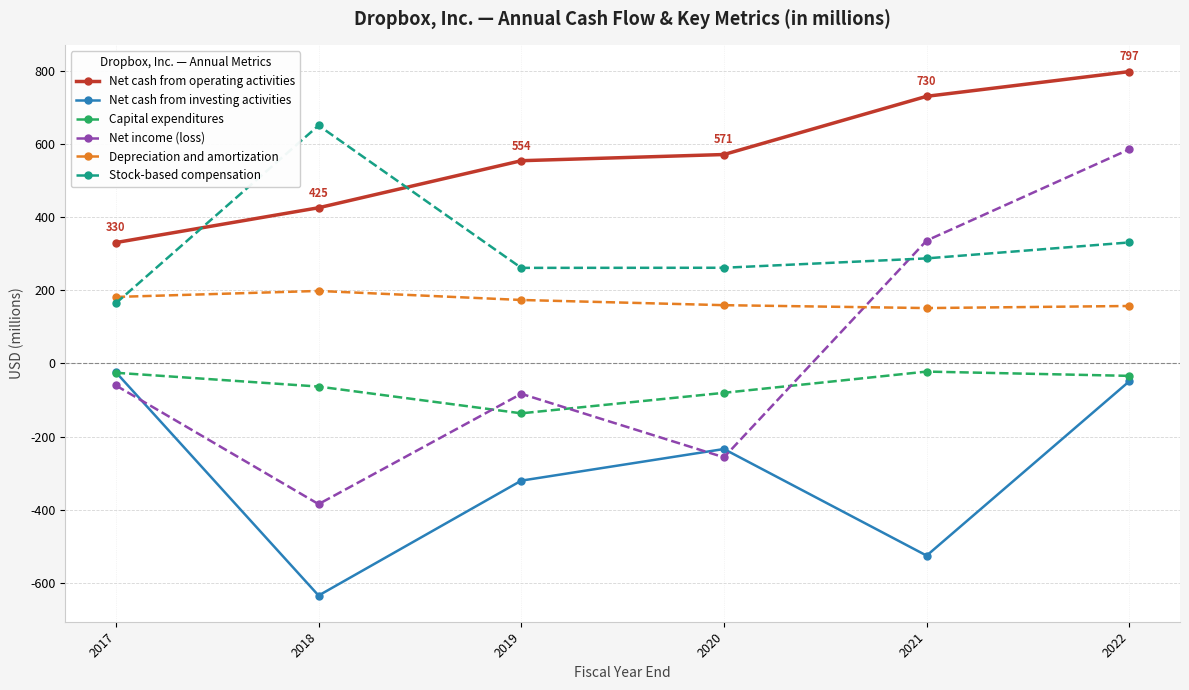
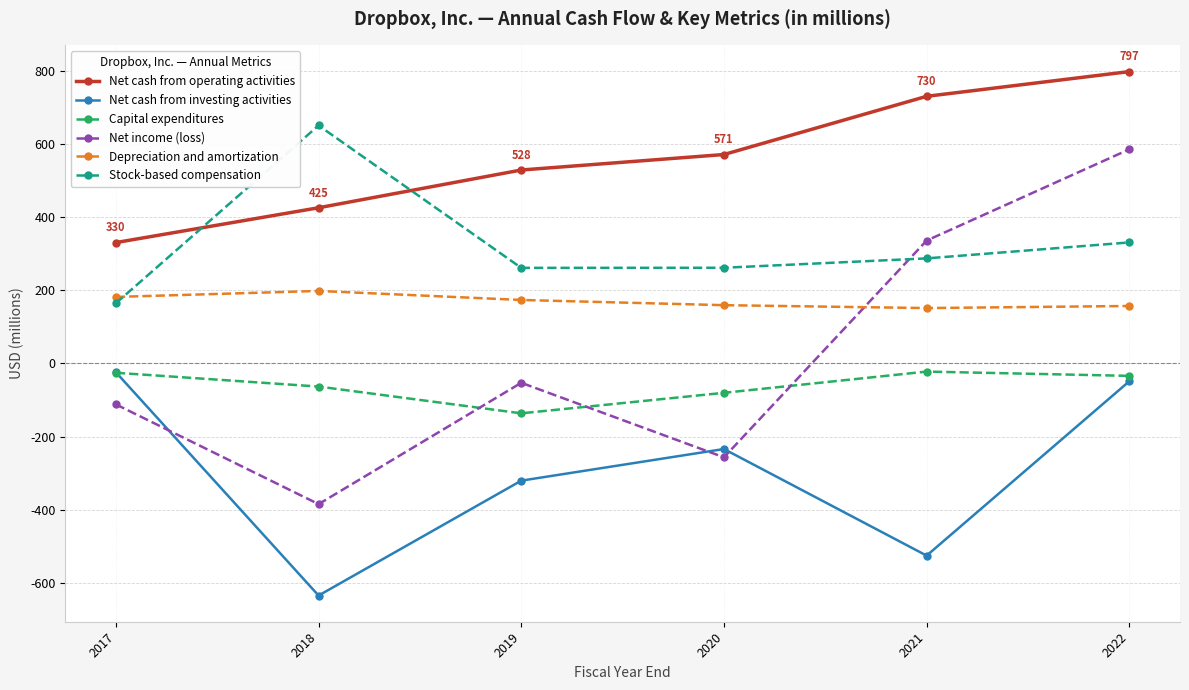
  {
    "Net cash from operating activities": {
      "2017": 330,
      "2018": 425,
-     "2019": 554,
+     "2019": 528,
      "2020": 571,
      "2021": 730,
      "2022": 797
    },
    "Net cash from investing activities": {
      "2018": -630,
      "2019": -320,
      "2020": -230,
      "2021": -520,
      "2022": -50
    },
    "Net income (loss)": {
-     "2017": -60,
+     "2017": -110,
      "2018": -380,
-     "2019": -80,
+     "2019": -50,
      "2020": -260,
      "2021": 340,
      "2022": 590
    },
    "Depreciation and amortization": {
      "2017": 180,
      "2018": 200,
      "2019": 170,
      "2020": 160,
      "2021": 150,
      "2022": 160
    }
  }
